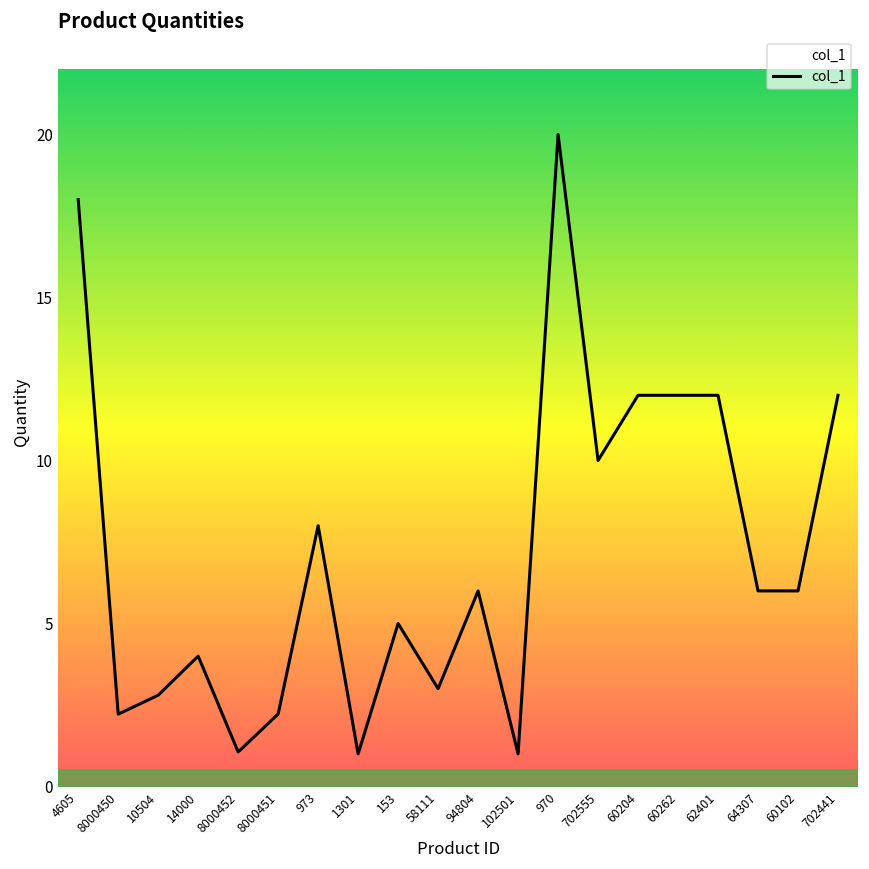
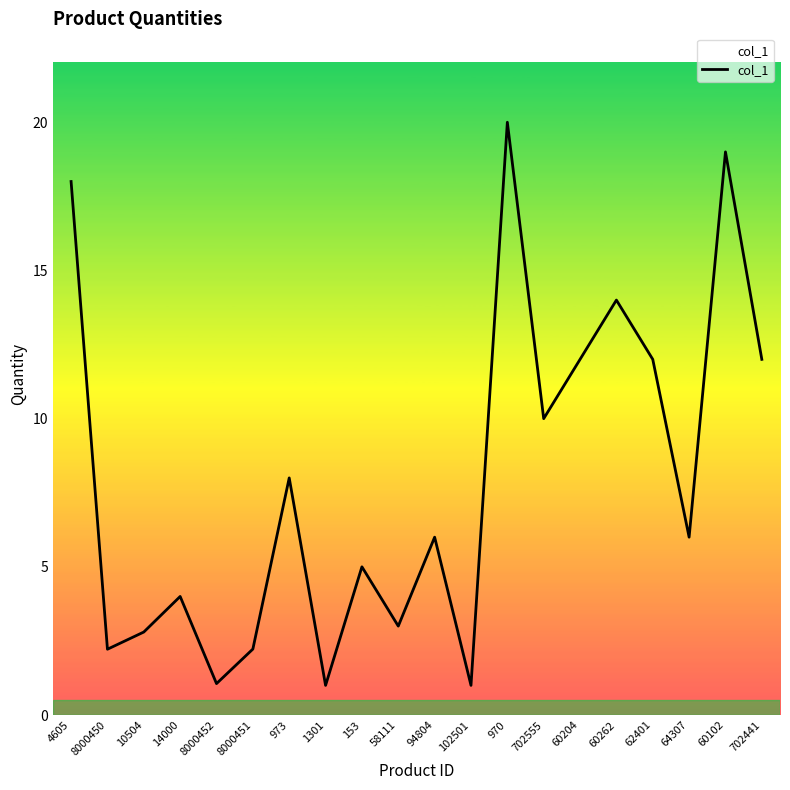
  {
    "4605": 18,
    "8000450": 2.2,
    "10504": 2.8,
    "14000": 4,
    "8000452": 1,
    "8000451": 2.2,
    "973": 8,
    "1301": 1,
    "153": 5,
    "58111": 3,
    "94804": 6,
    "102501": 1,
    "970": 20,
    "702555": 10,
    "60204": 12,
-   "60262": 12,
+   "60262": 14,
    "62401": 12,
    "64307": 6,
-   "60102": 6,
+   "60102": 19,
    "702441": 12
  }
